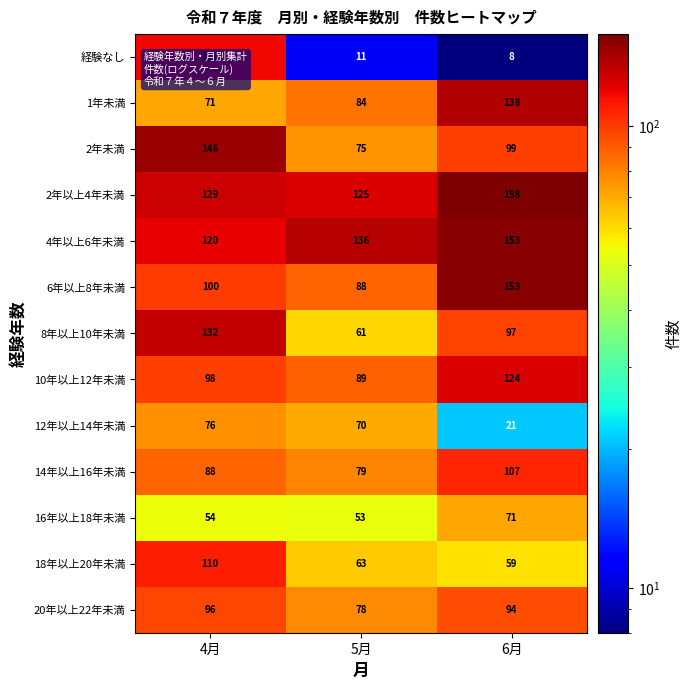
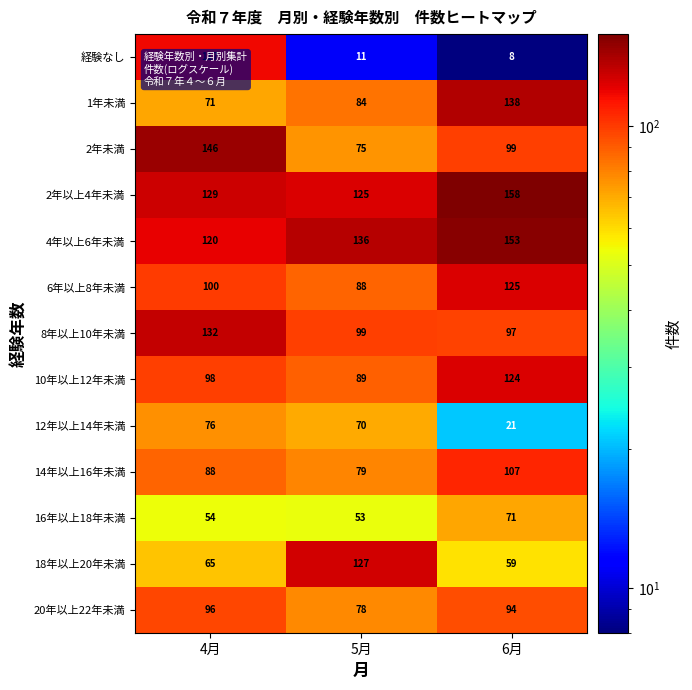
  {
    "経験なし": {
      "5月": 11,
      "6月": 8
    },
    "1年未満": {
      "4月": 71,
      "5月": 84,
      "6月": 138
    },
    "2年未満": {
      "4月": 146,
      "5月": 75,
      "6月": 99
    },
    "2年以上4年未満": {
      "4月": 129,
      "5月": 125,
      "6月": 158
    },
    "4年以上6年未満": {
      "4月": 120,
      "5月": 136,
      "6月": 153
    },
    "6年以上8年未満": {
      "4月": 100,
      "5月": 88,
-     "6月": 153
+     "6月": 125
    },
    "8年以上10年未満": {
      "4月": 132,
-     "5月": 61,
+     "5月": 99,
      "6月": 97
    },
    "10年以上12年未満": {
      "4月": 98,
      "5月": 89,
      "6月": 124
    },
    "12年以上14年未満": {
      "4月": 76,
      "5月": 70,
      "6月": 21
    },
    "14年以上16年未満": {
      "4月": 88,
      "5月": 79,
      "6月": 107
    },
    "16年以上18年未満": {
      "4月": 54,
      "5月": 53,
      "6月": 71
    },
    "18年以上20年未満": {
-     "4月": 110,
-     "5月": 63,
+     "4月": 65,
+     "5月": 127,
      "6月": 59
    },
    "20年以上22年未満": {
      "4月": 96,
      "5月": 78,
      "6月": 94
    }
  }
